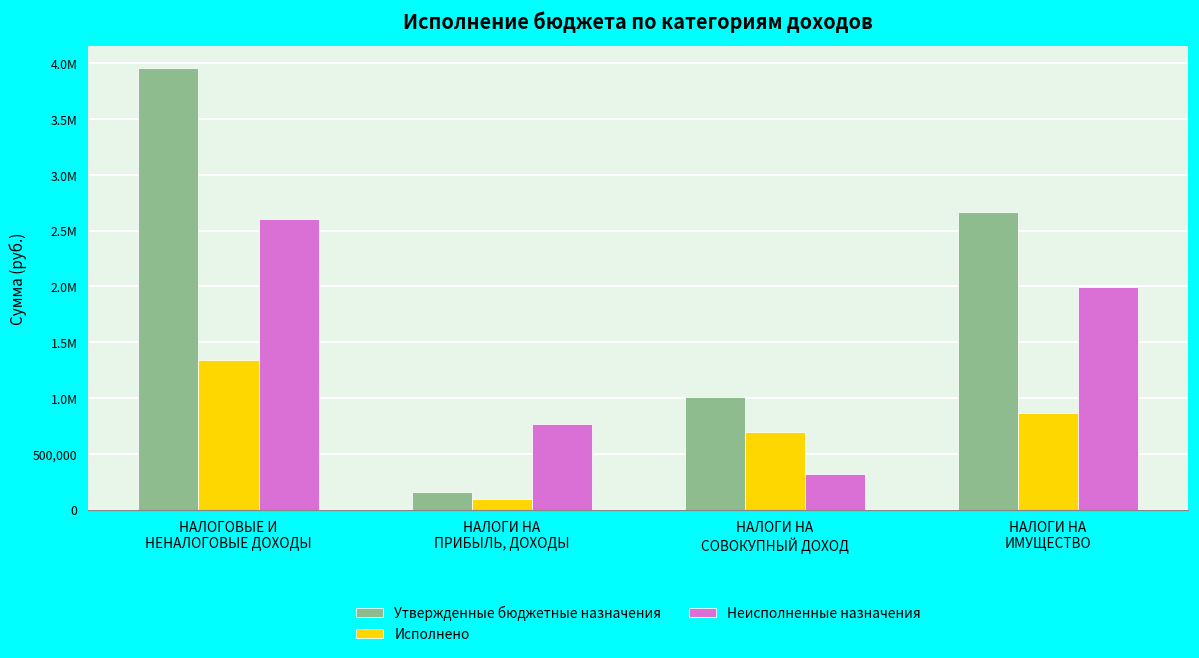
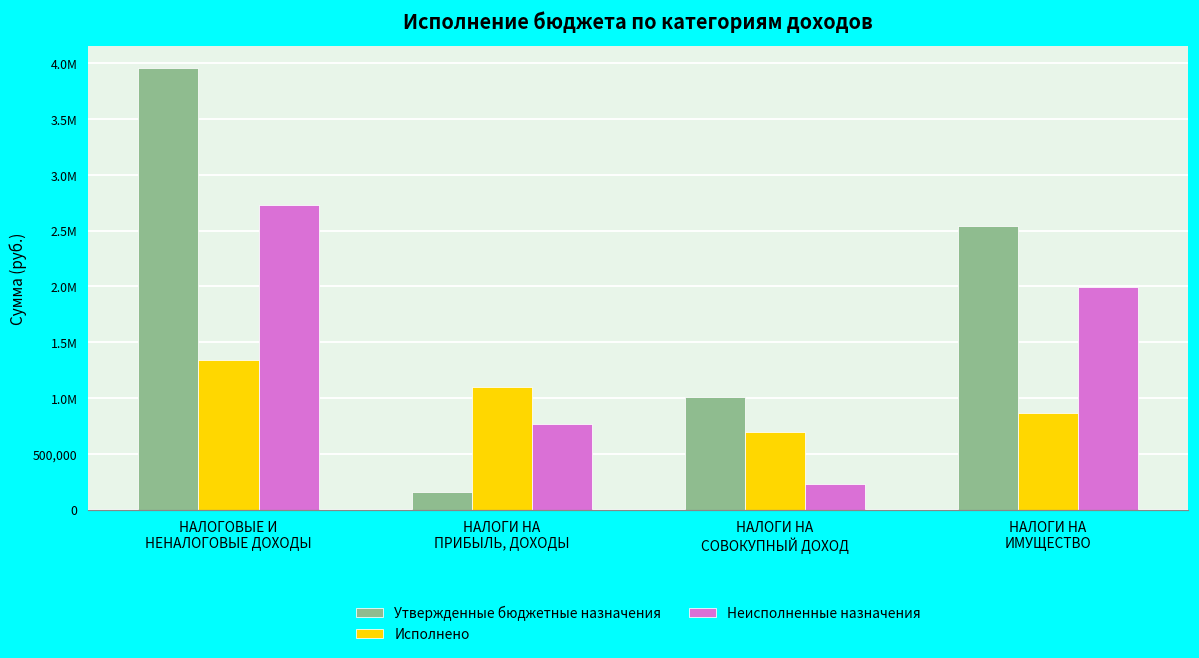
  {
    "Утвержденные бюджетные назначения": {
      "НАЛОГОВЫЕ И НЕНАЛОГОВЫЕ ДОХОДЫ": "3,960,000",
      "НАЛОГИ НА ПРИБЫЛЬ, ДОХОДЫ": "160,000",
      "НАЛОГИ НА СОВОКУПНЫЙ ДОХОД": "1,010,000",
-     "НАЛОГИ НА ИМУЩЕСТВО": "2,670,000"
+     "НАЛОГИ НА ИМУЩЕСТВО": "2,540,000"
    },
    "Исполнено": {
      "НАЛОГОВЫЕ И НЕНАЛОГОВЫЕ ДОХОДЫ": "1,340,000",
-     "НАЛОГИ НА ПРИБЫЛЬ, ДОХОДЫ": "90,000",
+     "НАЛОГИ НА ПРИБЫЛЬ, ДОХОДЫ": "1,100,000",
      "НАЛОГИ НА СОВОКУПНЫЙ ДОХОД": "700,000",
      "НАЛОГИ НА ИМУЩЕСТВО": "860,000"
    },
    "Неисполненные назначения": {
-     "НАЛОГОВЫЕ И НЕНАЛОГОВЫЕ ДОХОДЫ": "2,600,000",
+     "НАЛОГОВЫЕ И НЕНАЛОГОВЫЕ ДОХОДЫ": "2,730,000",
      "НАЛОГИ НА ПРИБЫЛЬ, ДОХОДЫ": "770,000",
-     "НАЛОГИ НА СОВОКУПНЫЙ ДОХОД": "320,000",
+     "НАЛОГИ НА СОВОКУПНЫЙ ДОХОД": "230,000",
      "НАЛОГИ НА ИМУЩЕСТВО": "2,000,000"
    }
  }
